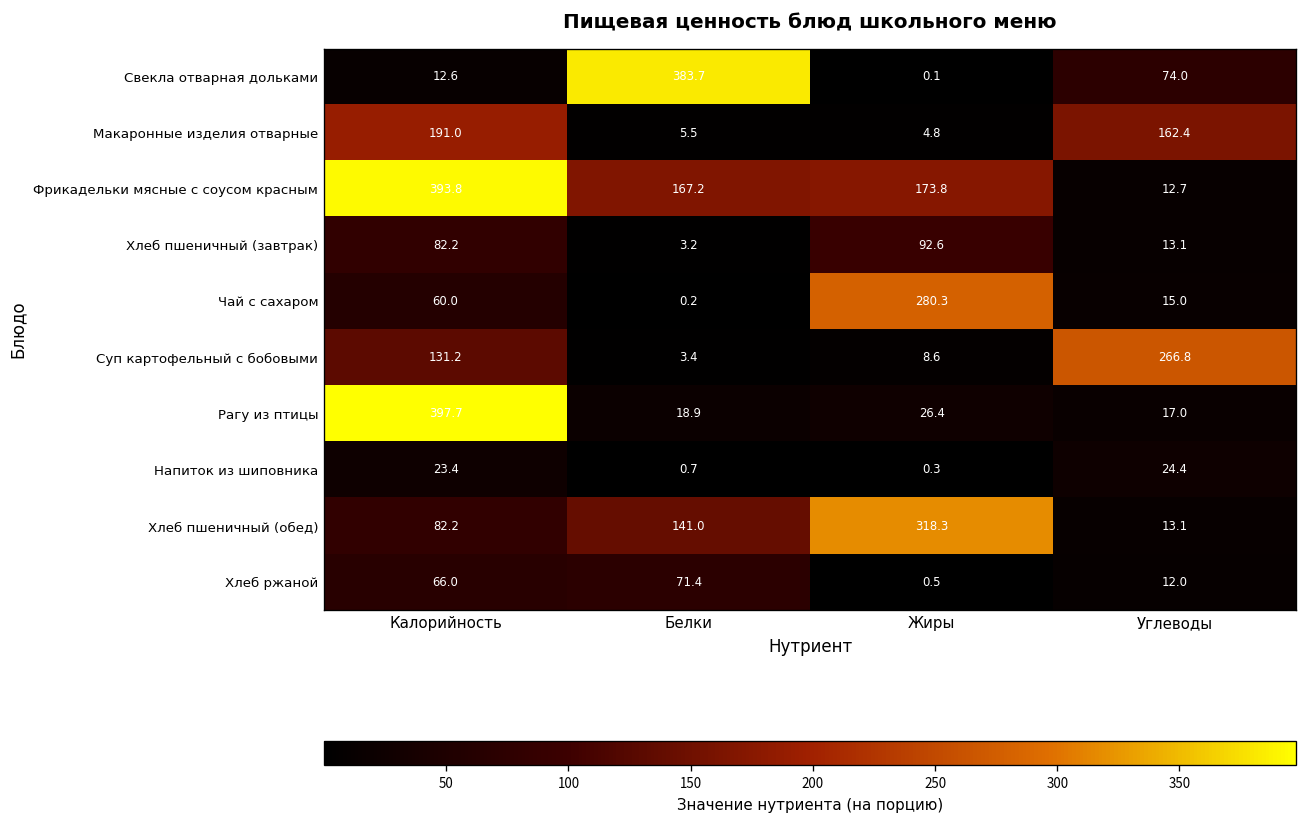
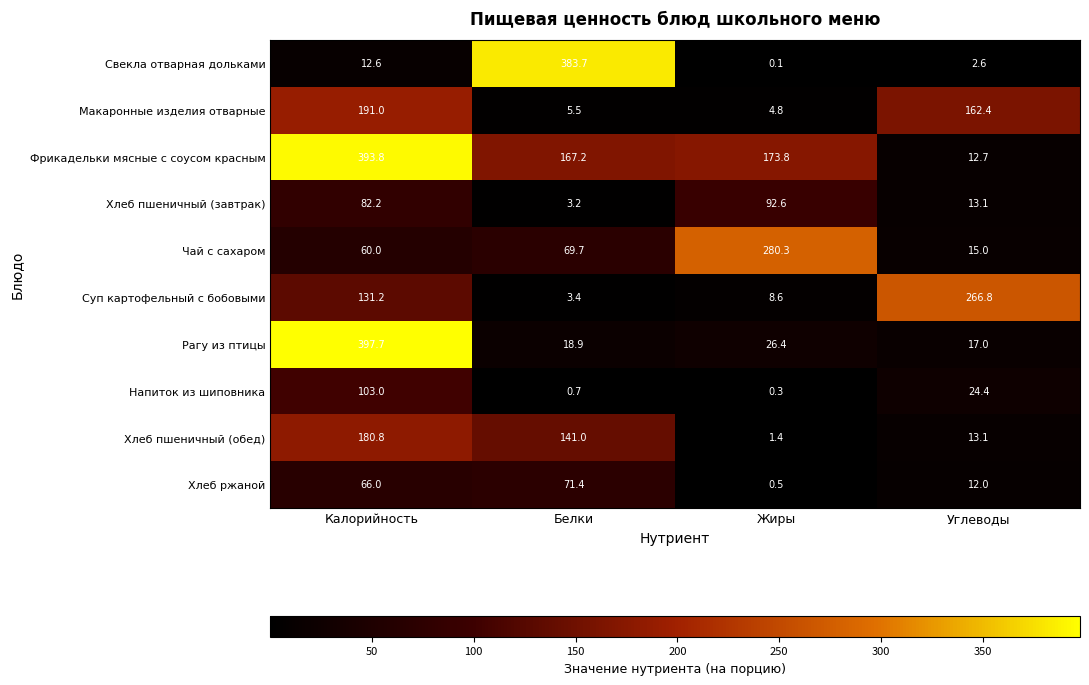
  {
    "Свекла отварная дольками": {
      "Калорийность": 12.6,
      "Белки": 383.7,
      "Жиры": 0.1,
-     "Углеводы": 74.0
+     "Углеводы": 2.6
    },
    "Макаронные изделия отварные": {
      "Калорийность": 191.0,
      "Белки": 5.5,
      "Жиры": 4.8,
      "Углеводы": 162.4
    },
    "Фрикадельки мясные с соусом красным": {
      "Калорийность": 393.8,
      "Белки": 167.2,
      "Жиры": 173.8,
      "Углеводы": 12.7
    },
    "Хлеб пшеничный (завтрак)": {
      "Калорийность": 82.2,
      "Белки": 3.2,
      "Жиры": 92.6,
      "Углеводы": 13.1
    },
    "Чай с сахаром": {
      "Калорийность": 60.0,
-     "Белки": 0.2,
+     "Белки": 69.7,
      "Жиры": 280.3,
      "Углеводы": 15.0
    },
    "Суп картофельный с бобовыми": {
      "Калорийность": 131.2,
      "Белки": 3.4,
      "Жиры": 8.6,
      "Углеводы": 266.8
    },
    "Рагу из птицы": {
      "Калорийность": 397.7,
      "Белки": 18.9,
      "Жиры": 26.4,
      "Углеводы": 17.0
    },
    "Напиток из шиповника": {
-     "Калорийность": 23.4,
+     "Калорийность": 103.0,
      "Белки": 0.7,
      "Жиры": 0.3,
      "Углеводы": 24.4
    },
    "Хлеб пшеничный (обед)": {
-     "Калорийность": 82.2,
+     "Калорийность": 180.8,
      "Белки": 141.0,
-     "Жиры": 318.3,
+     "Жиры": 1.4,
      "Углеводы": 13.1
    },
    "Хлеб ржаной": {
      "Калорийность": 66.0,
      "Белки": 71.4,
      "Жиры": 0.5,
      "Углеводы": 12.0
    }
  }
